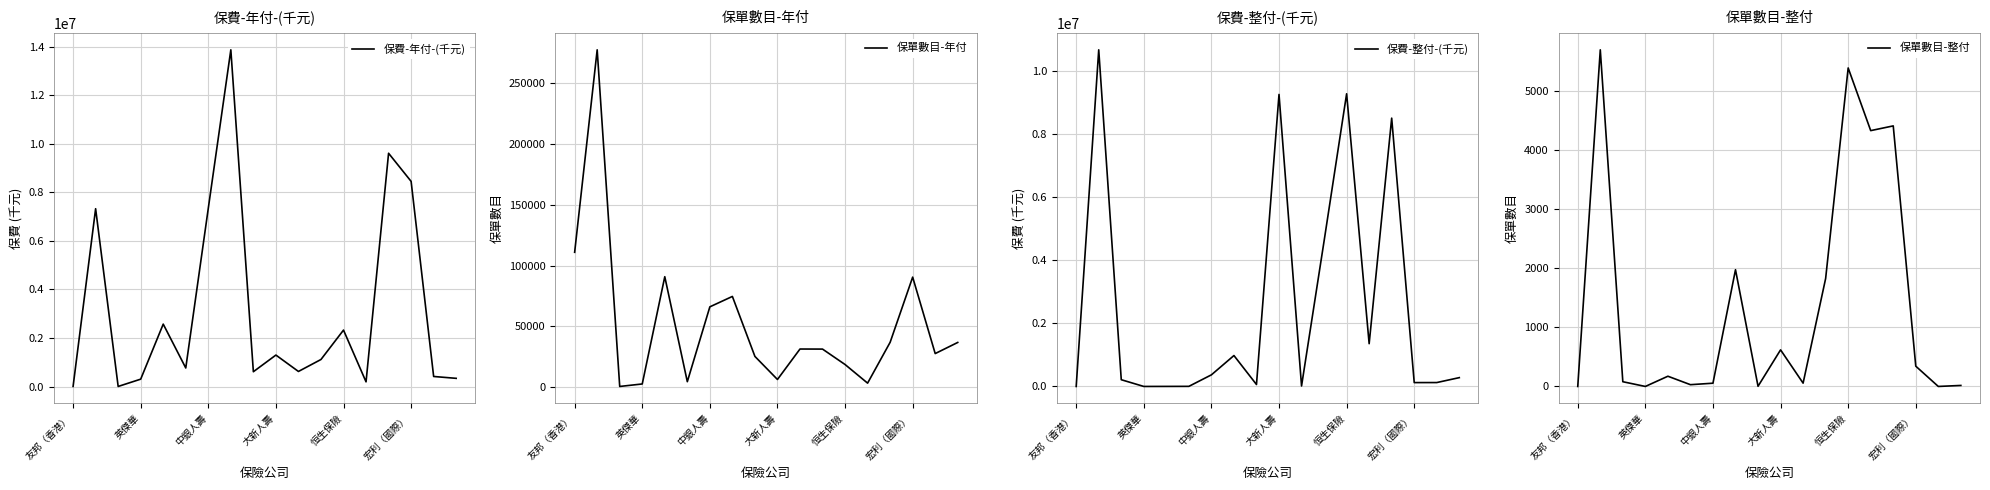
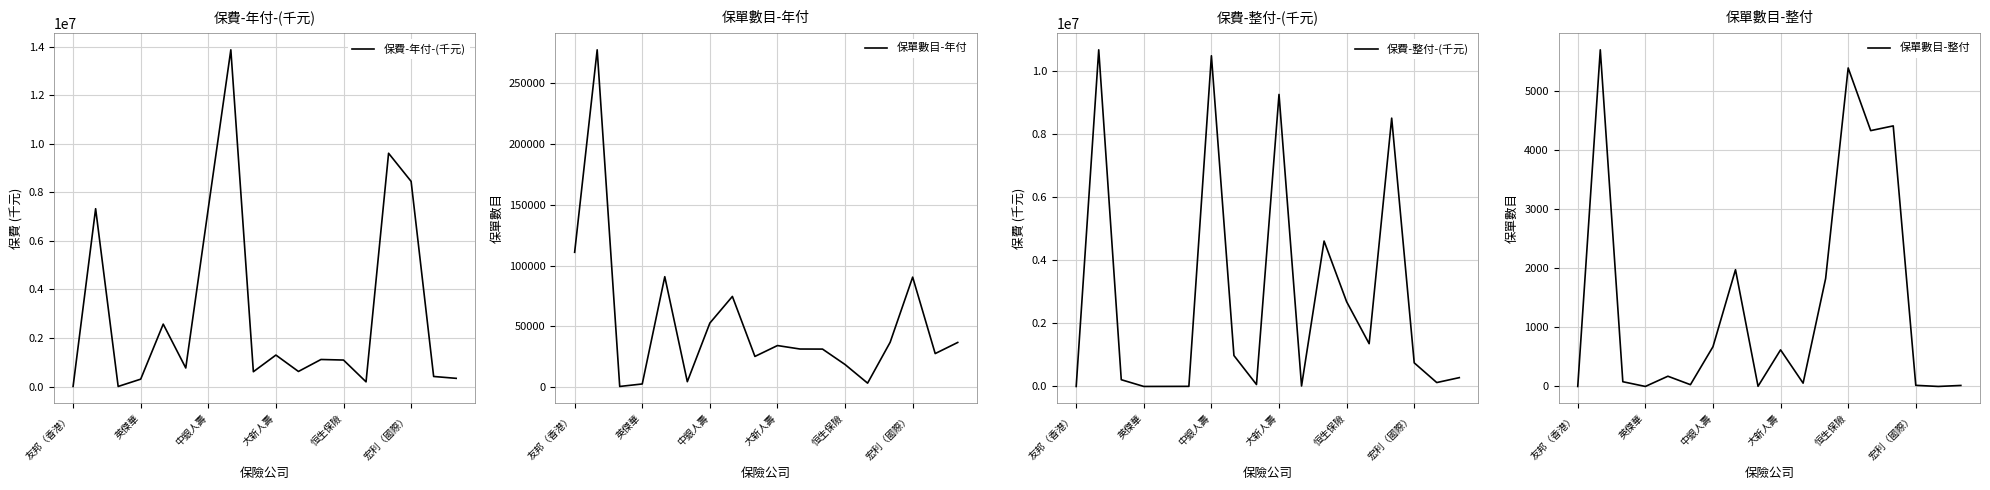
  {
    "保費-年付-(千元)": {
      "友邦（香港）": 0,
      "英傑華": 300000,
      "中銀人壽": 7300000,
      "大新人壽": 1300000,
-     "恒生保險": 2300000,
+     "恒生保險": 1100000,
      "宏利（國際）": 8400000
    },
    "保單數目-年付": {
      "友邦（香港）": 111000,
      "英傑華": 3000,
-     "中銀人壽": 66000,
-     "大新人壽": 6000,
+     "中銀人壽": 53000,
+     "大新人壽": 34000,
      "恒生保險": 19000,
      "宏利（國際）": 91000
    },
    "保費-整付-(千元)": {
      "友邦（香港）": 0,
      "英傑華": 0,
-     "中銀人壽": 400000,
+     "中銀人壽": 10500000,
      "大新人壽": 9300000,
-     "恒生保險": 9300000,
-     "宏利（國際）": 100000
+     "恒生保險": 2700000,
+     "宏利（國際）": 700000
    },
    "保單數目-整付": {
      "友邦（香港）": 0,
      "英傑華": 0,
-     "中銀人壽": 100,
+     "中銀人壽": 700,
      "大新人壽": 600,
      "恒生保險": 5400,
-     "宏利（國際）": 300
+     "宏利（國際）": 0
    }
  }
